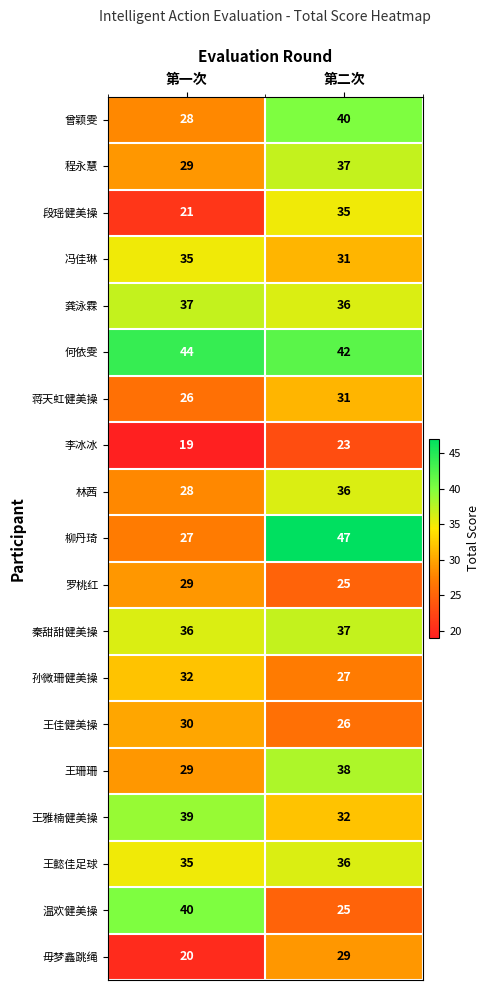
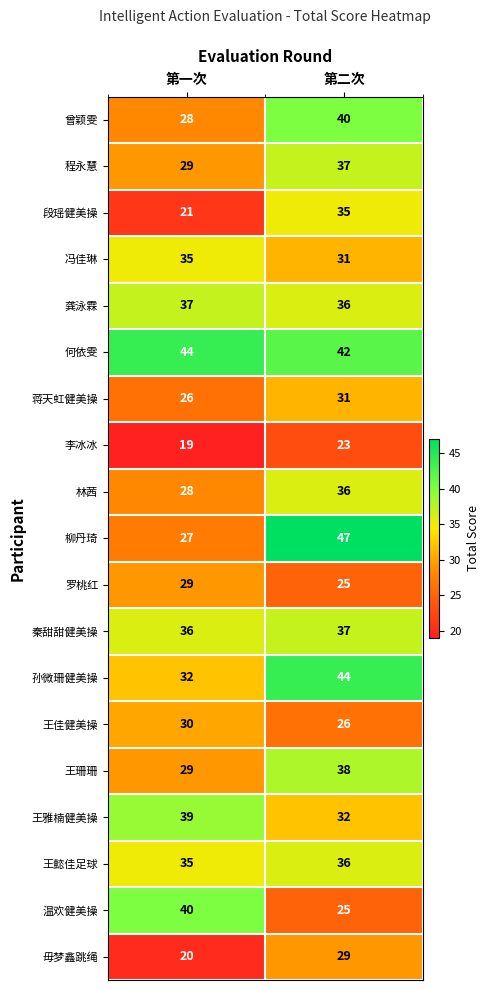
  {
    "曾颖雯": {
      "第一次": 28,
      "第二次": 40
    },
    "程永慧": {
      "第一次": 29,
      "第二次": 37
    },
    "段瑶健美操": {
      "第一次": 21,
      "第二次": 35
    },
    "冯佳琳": {
      "第一次": 35,
      "第二次": 31
    },
    "龚泳霖": {
      "第一次": 37,
      "第二次": 36
    },
    "何依雯": {
      "第一次": 44,
      "第二次": 42
    },
    "蒋天虹健美操": {
      "第一次": 26,
      "第二次": 31
    },
    "李冰冰": {
      "第一次": 19,
      "第二次": 23
    },
    "林茜": {
      "第一次": 28,
      "第二次": 36
    },
    "柳丹琦": {
      "第一次": 27,
      "第二次": 47
    },
    "罗桃红": {
      "第一次": 29,
      "第二次": 25
    },
    "秦甜甜健美操": {
      "第一次": 36,
      "第二次": 37
    },
    "孙微珊健美操": {
      "第一次": 32,
-     "第二次": 27
+     "第二次": 44
    },
    "王佳健美操": {
      "第一次": 30,
      "第二次": 26
    },
    "王珊珊": {
      "第一次": 29,
      "第二次": 38
    },
    "王雅楠健美操": {
      "第一次": 39,
      "第二次": 32
    },
    "王懿佳足球": {
      "第一次": 35,
      "第二次": 36
    },
    "温欢健美操": {
      "第一次": 40,
      "第二次": 25
    },
    "毋梦鑫跳绳": {
      "第一次": 20,
      "第二次": 29
    }
  }
